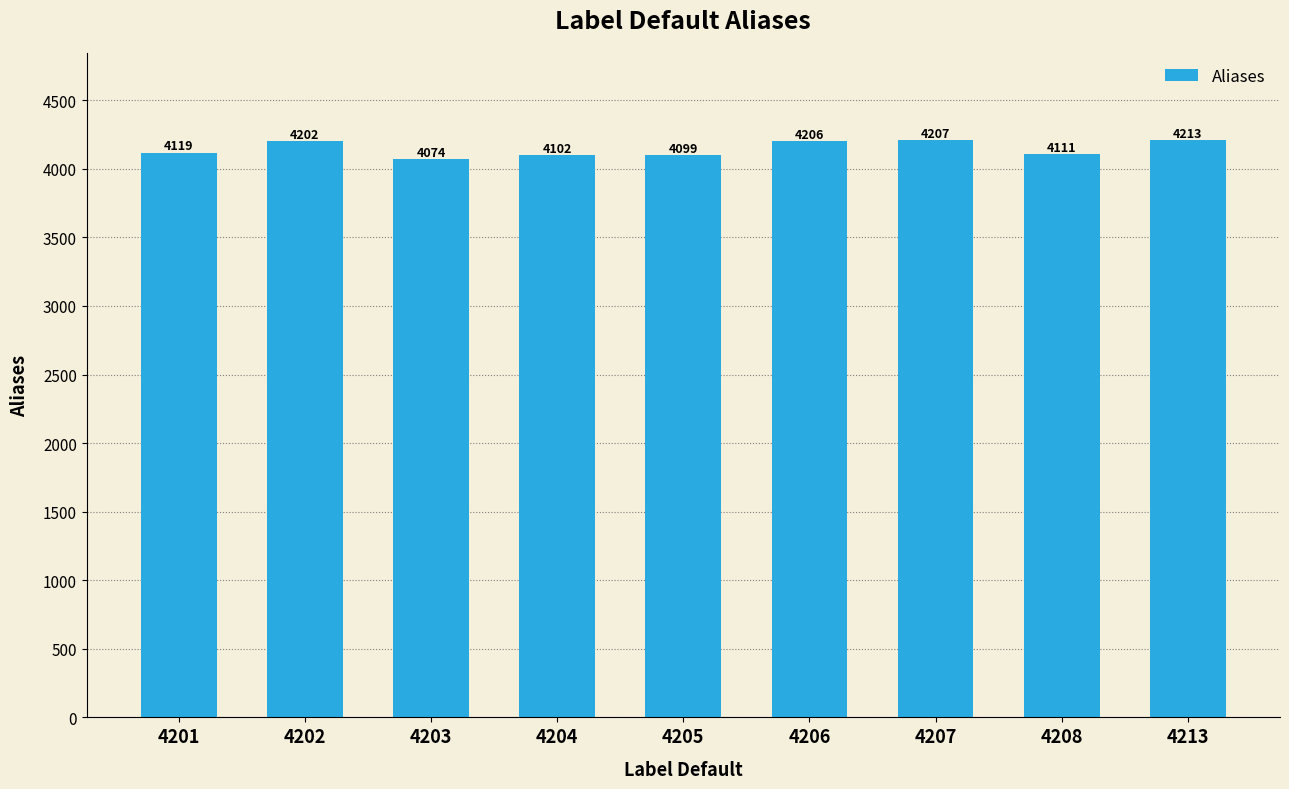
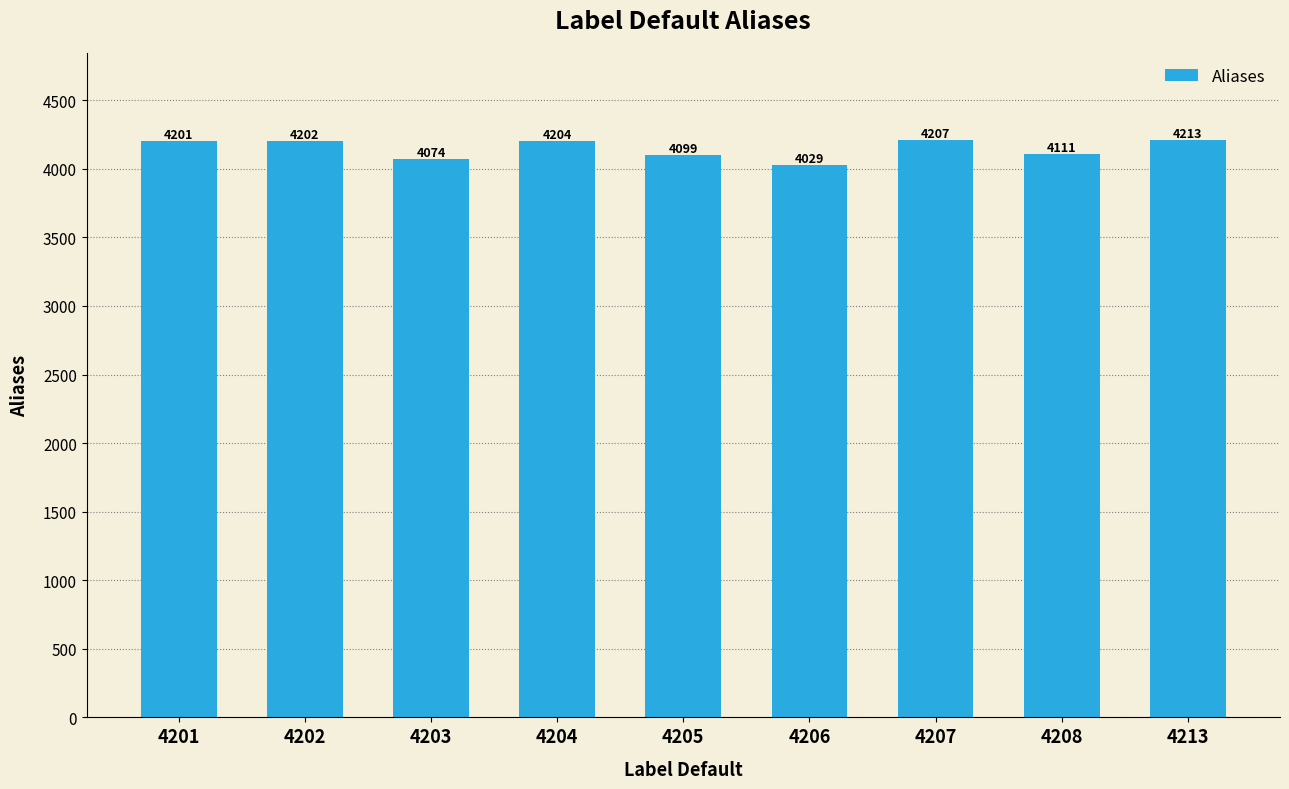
  {
-   "4201": 4119,
+   "4201": 4201,
    "4202": 4202,
    "4203": 4074,
-   "4204": 4102,
+   "4204": 4204,
    "4205": 4099,
-   "4206": 4206,
+   "4206": 4029,
    "4207": 4207,
    "4208": 4111,
    "4213": 4213
  }
